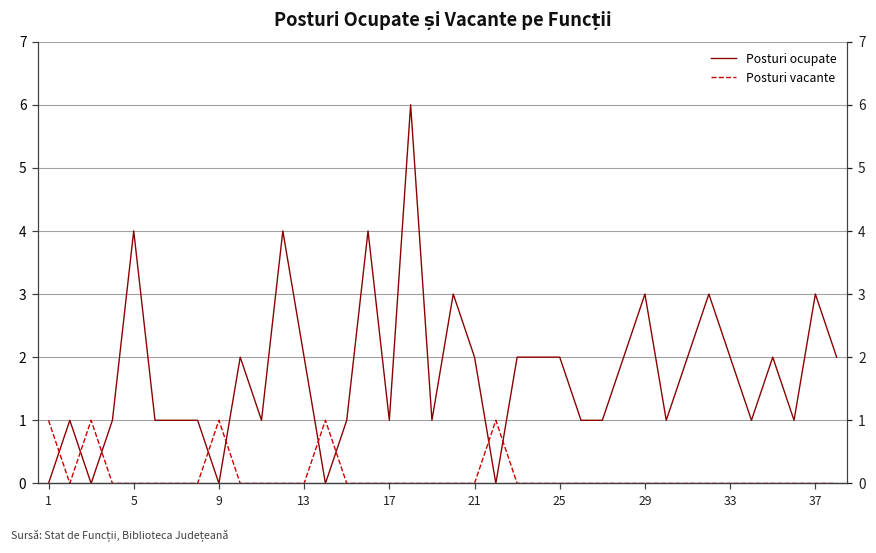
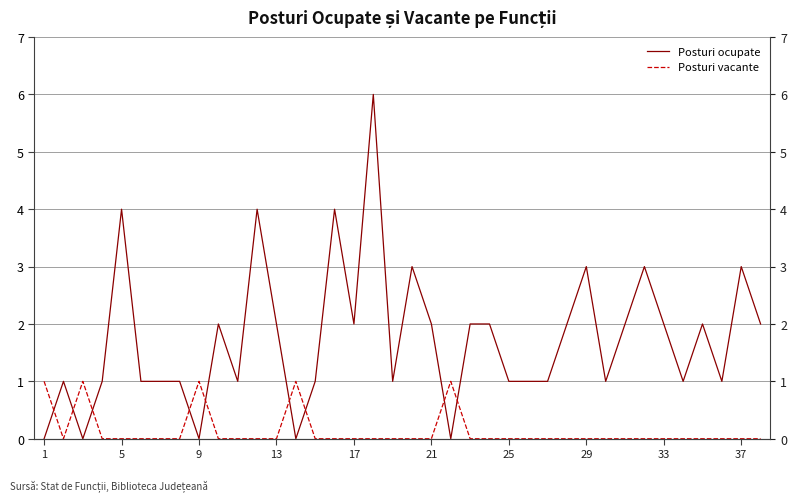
  {
    "Posturi ocupate": {
      "1": 0,
      "5": 4,
      "9": 0,
      "13": 2,
-     "17": 1,
+     "17": 2,
      "21": 2,
-     "25": 2,
+     "25": 1,
      "29": 3,
      "33": 2,
      "37": 3
    },
    "Posturi vacante": {
      "1": 1,
      "5": 0,
      "9": 1,
      "13": 0,
      "17": 0,
      "21": 0,
      "25": 0,
      "29": 0,
      "33": 0,
      "37": 0
    }
  }
